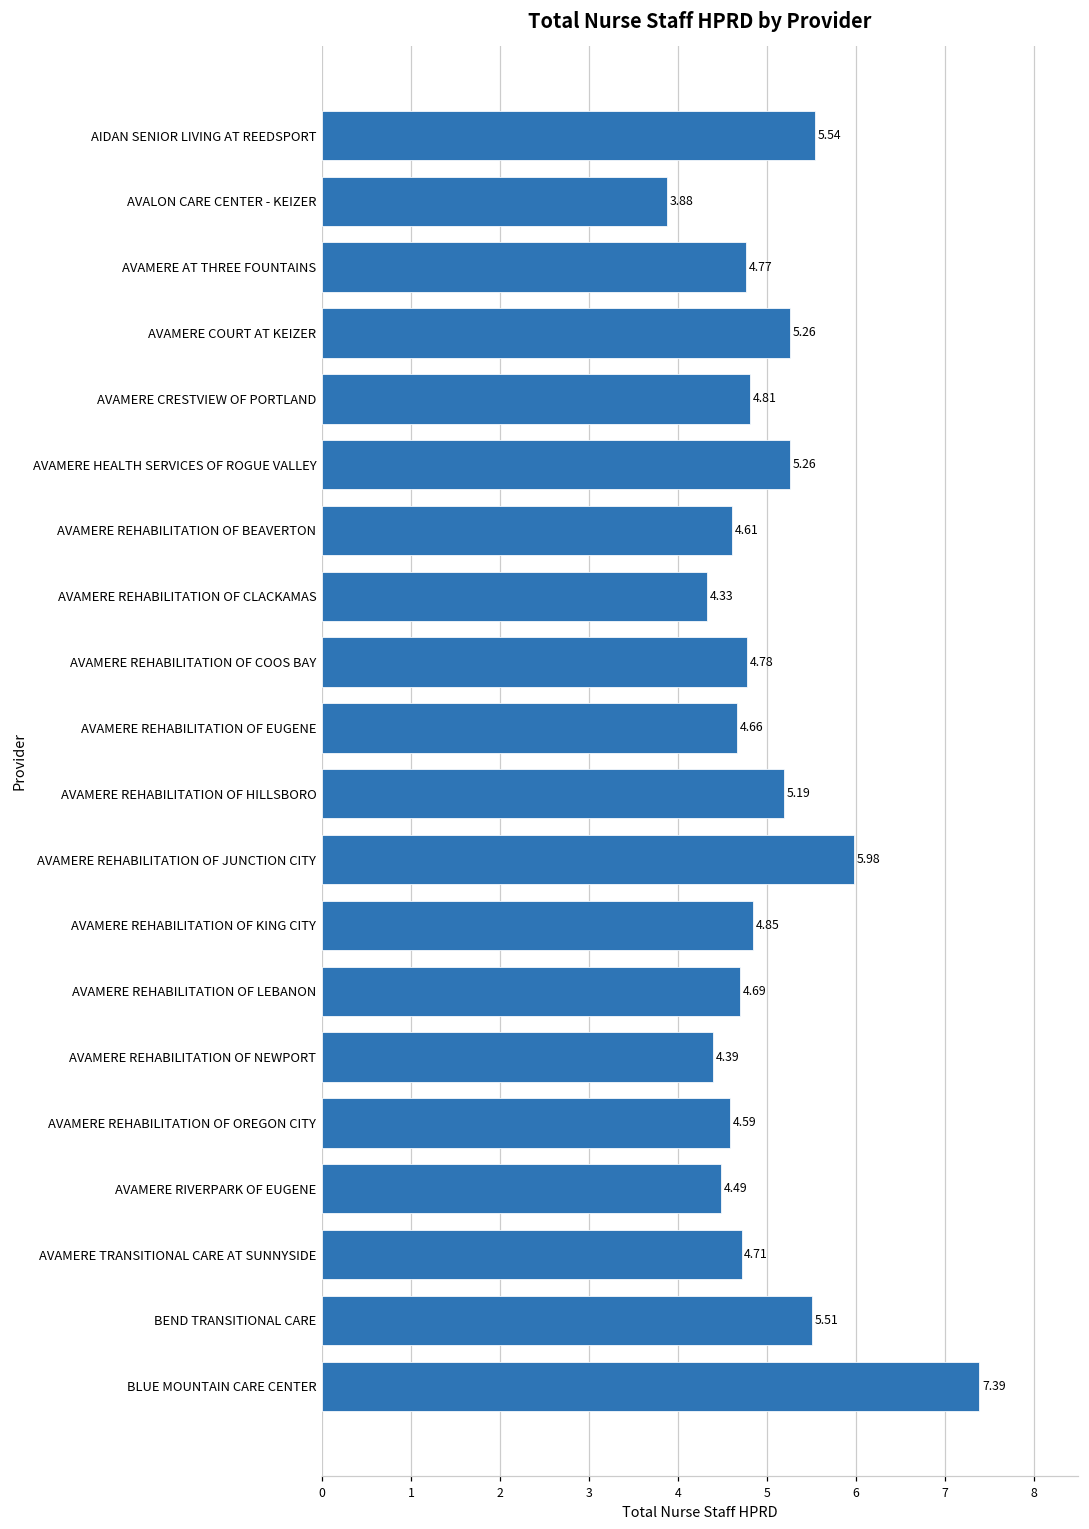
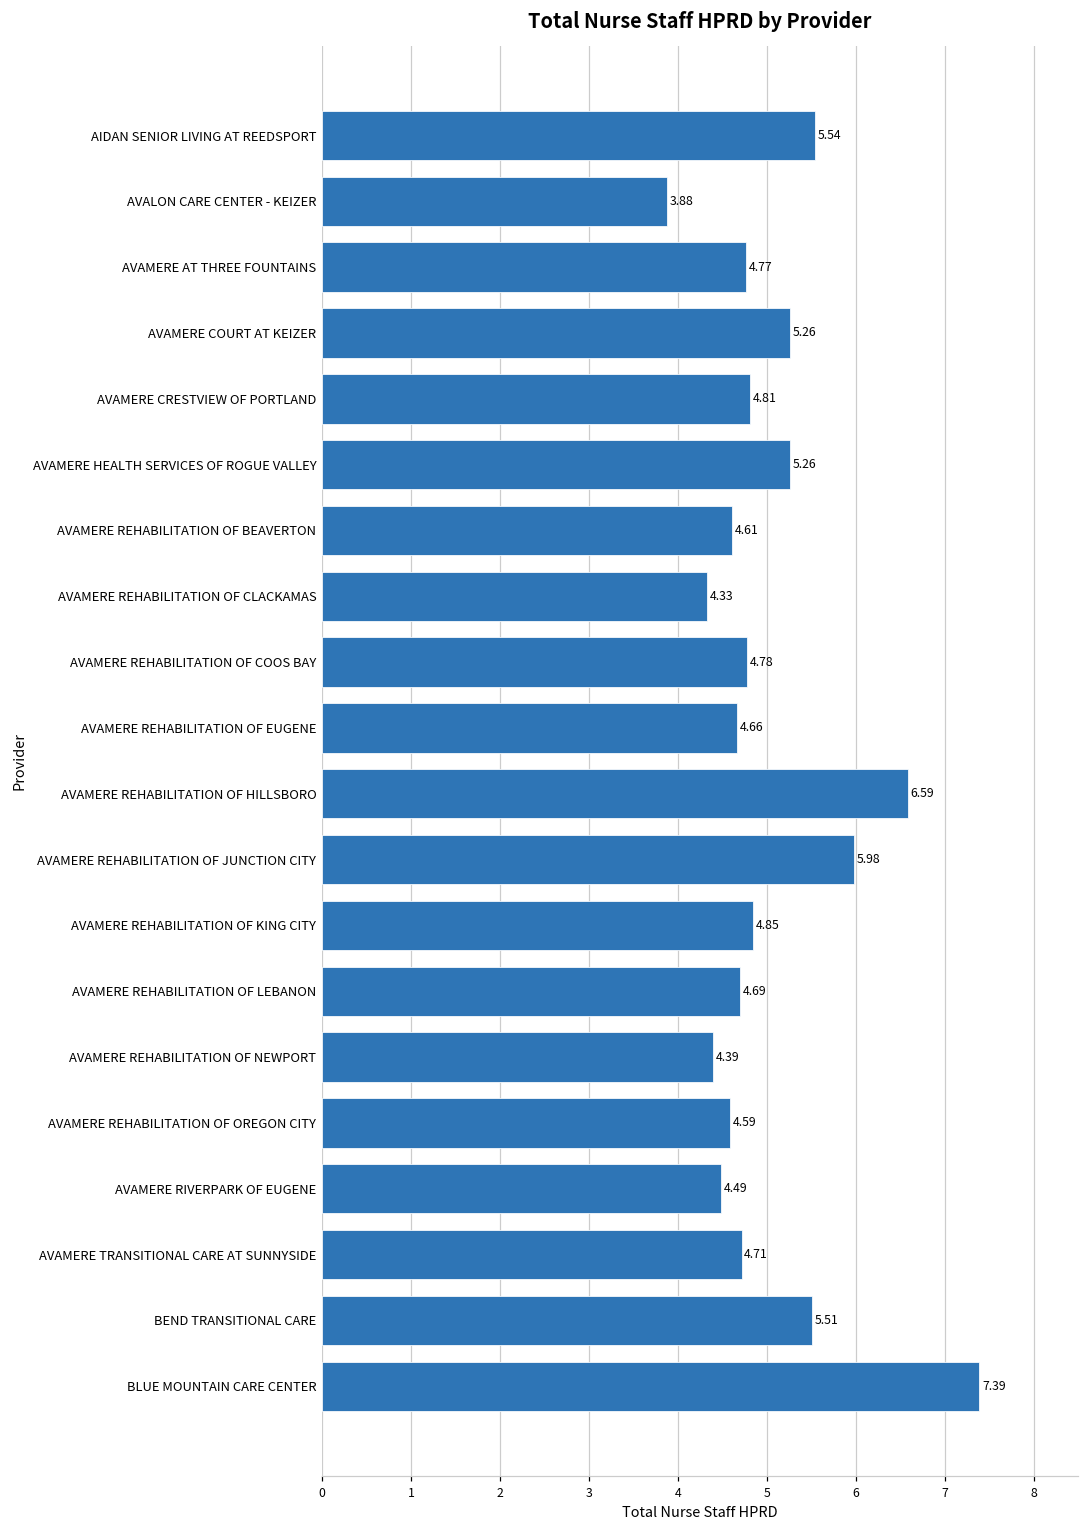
  {
    "AIDAN SENIOR LIVING AT REEDSPORT": 5.54,
    "AVALON CARE CENTER - KEIZER": 3.88,
    "AVAMERE AT THREE FOUNTAINS": 4.77,
    "AVAMERE COURT AT KEIZER": 5.26,
    "AVAMERE CRESTVIEW OF PORTLAND": 4.81,
    "AVAMERE HEALTH SERVICES OF ROGUE VALLEY": 5.26,
    "AVAMERE REHABILITATION OF BEAVERTON": 4.61,
    "AVAMERE REHABILITATION OF CLACKAMAS": 4.33,
    "AVAMERE REHABILITATION OF COOS BAY": 4.78,
    "AVAMERE REHABILITATION OF EUGENE": 4.66,
-   "AVAMERE REHABILITATION OF HILLSBORO": 5.19,
+   "AVAMERE REHABILITATION OF HILLSBORO": 6.59,
    "AVAMERE REHABILITATION OF JUNCTION CITY": 5.98,
    "AVAMERE REHABILITATION OF KING CITY": 4.85,
    "AVAMERE REHABILITATION OF LEBANON": 4.69,
    "AVAMERE REHABILITATION OF NEWPORT": 4.39,
    "AVAMERE REHABILITATION OF OREGON CITY": 4.59,
    "AVAMERE RIVERPARK OF EUGENE": 4.49,
    "AVAMERE TRANSITIONAL CARE AT SUNNYSIDE": 4.71,
    "BEND TRANSITIONAL CARE": 5.51,
    "BLUE MOUNTAIN CARE CENTER": 7.39
  }
